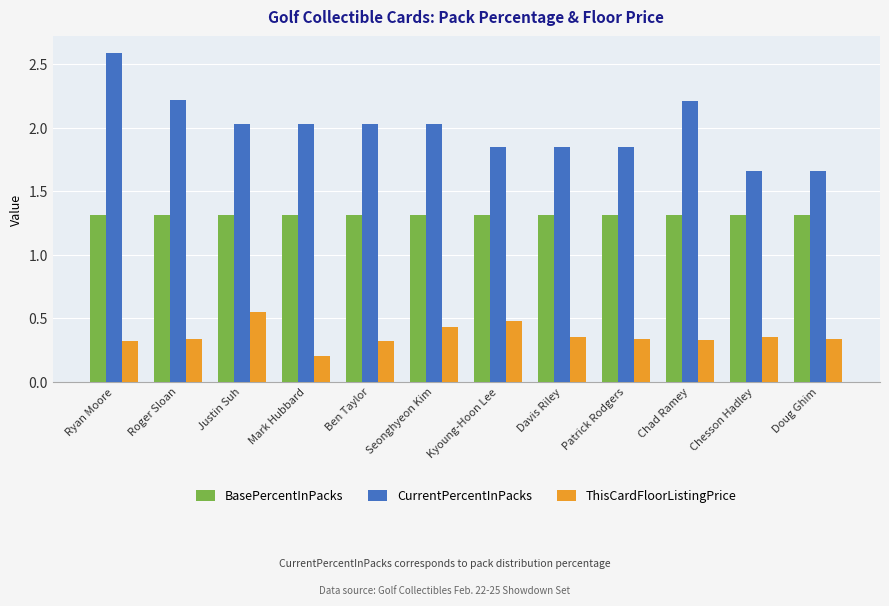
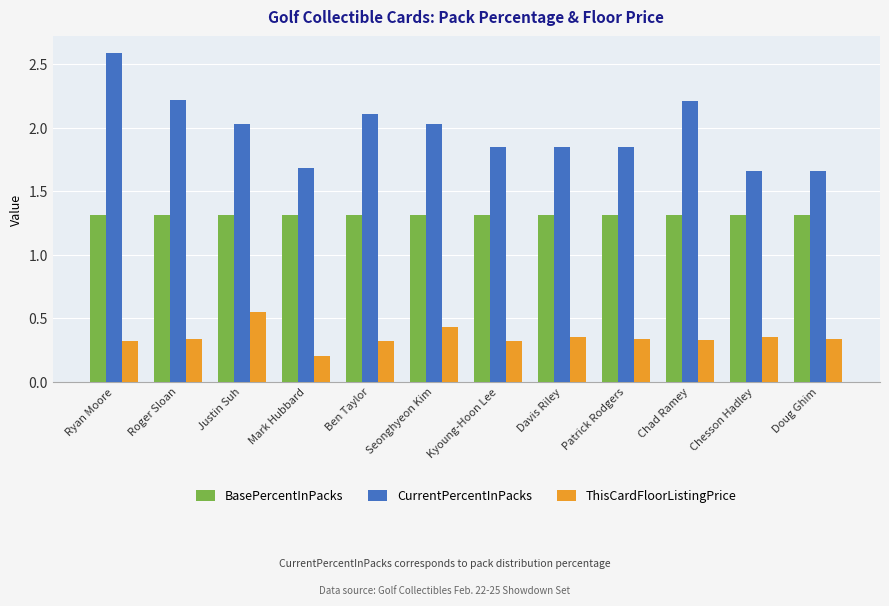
  {
    "BasePercentInPacks": {
      "Ryan Moore": 1.31,
      "Roger Sloan": 1.31,
      "Justin Suh": 1.31,
      "Mark Hubbard": 1.31,
      "Ben Taylor": 1.31,
      "Seonghyeon Kim": 1.31,
      "Kyoung-Hoon Lee": 1.31,
      "Davis Riley": 1.31,
      "Patrick Rodgers": 1.31,
      "Chad Ramey": 1.31,
      "Chesson Hadley": 1.31,
      "Doug Ghim": 1.31
    },
    "CurrentPercentInPacks": {
      "Ryan Moore": 2.59,
      "Roger Sloan": 2.22,
      "Justin Suh": 2.03,
-     "Mark Hubbard": 2.03,
-     "Ben Taylor": 2.03,
+     "Mark Hubbard": 1.68,
+     "Ben Taylor": 2.11,
      "Seonghyeon Kim": 2.03,
      "Kyoung-Hoon Lee": 1.85,
      "Davis Riley": 1.85,
      "Patrick Rodgers": 1.85,
      "Chad Ramey": 2.21,
      "Chesson Hadley": 1.66,
      "Doug Ghim": 1.66
    },
    "ThisCardFloorListingPrice": {
      "Ryan Moore": 0.32,
      "Roger Sloan": 0.34,
      "Justin Suh": 0.55,
      "Mark Hubbard": 0.20,
      "Ben Taylor": 0.32,
      "Seonghyeon Kim": 0.43,
-     "Kyoung-Hoon Lee": 0.48,
+     "Kyoung-Hoon Lee": 0.32,
      "Davis Riley": 0.35,
      "Patrick Rodgers": 0.34,
      "Chad Ramey": 0.33,
      "Chesson Hadley": 0.35,
      "Doug Ghim": 0.34
    }
  }
